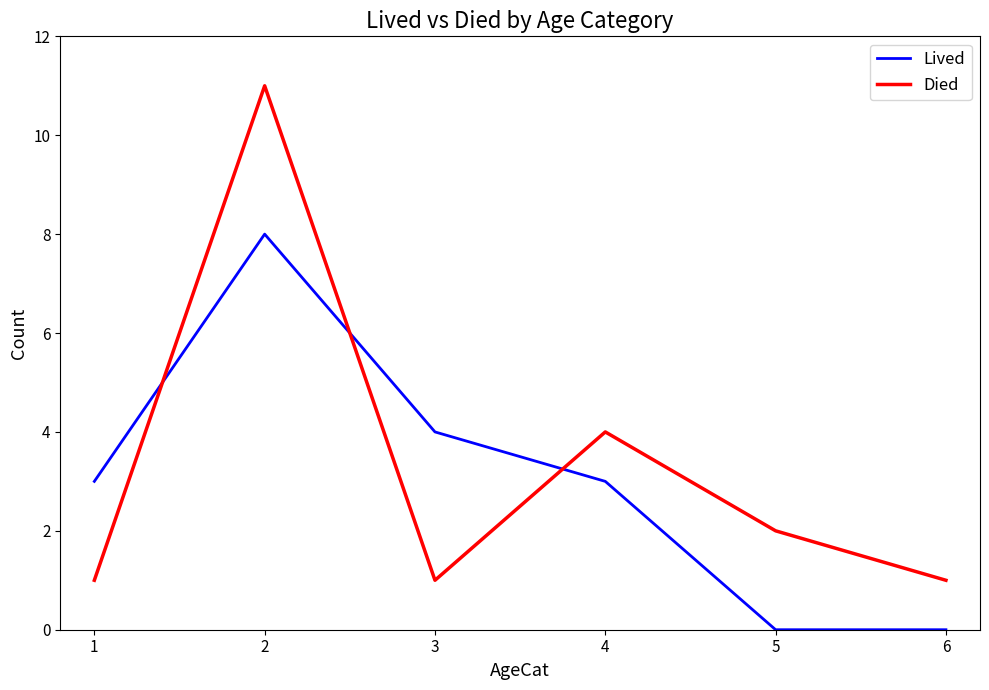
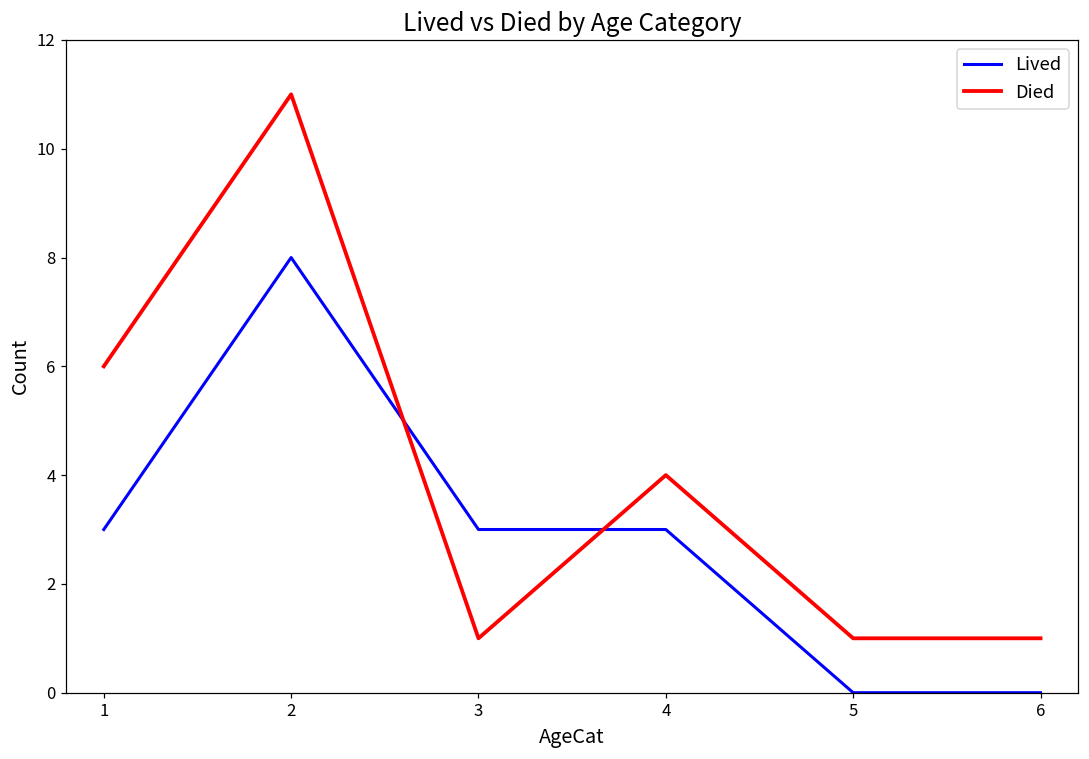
  {
    "Lived": {
      "1": 3,
      "2": 8,
-     "3": 4,
+     "3": 3,
      "4": 3,
      "5": 0,
      "6": 0
    },
    "Died": {
-     "1": 1,
+     "1": 6,
      "2": 11,
      "3": 1,
      "4": 4,
-     "5": 2,
+     "5": 1,
      "6": 1
    }
  }
